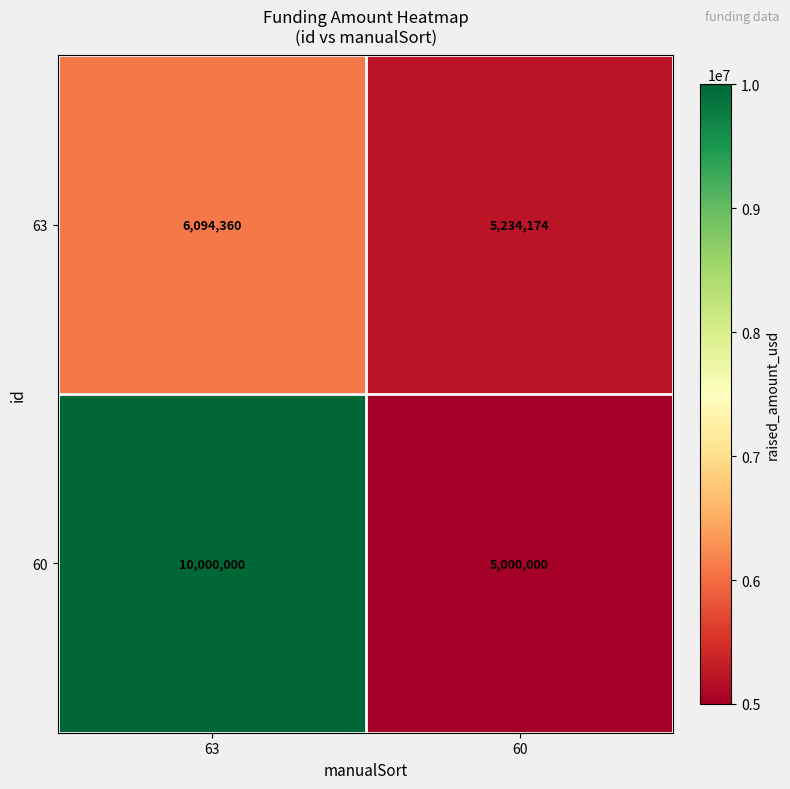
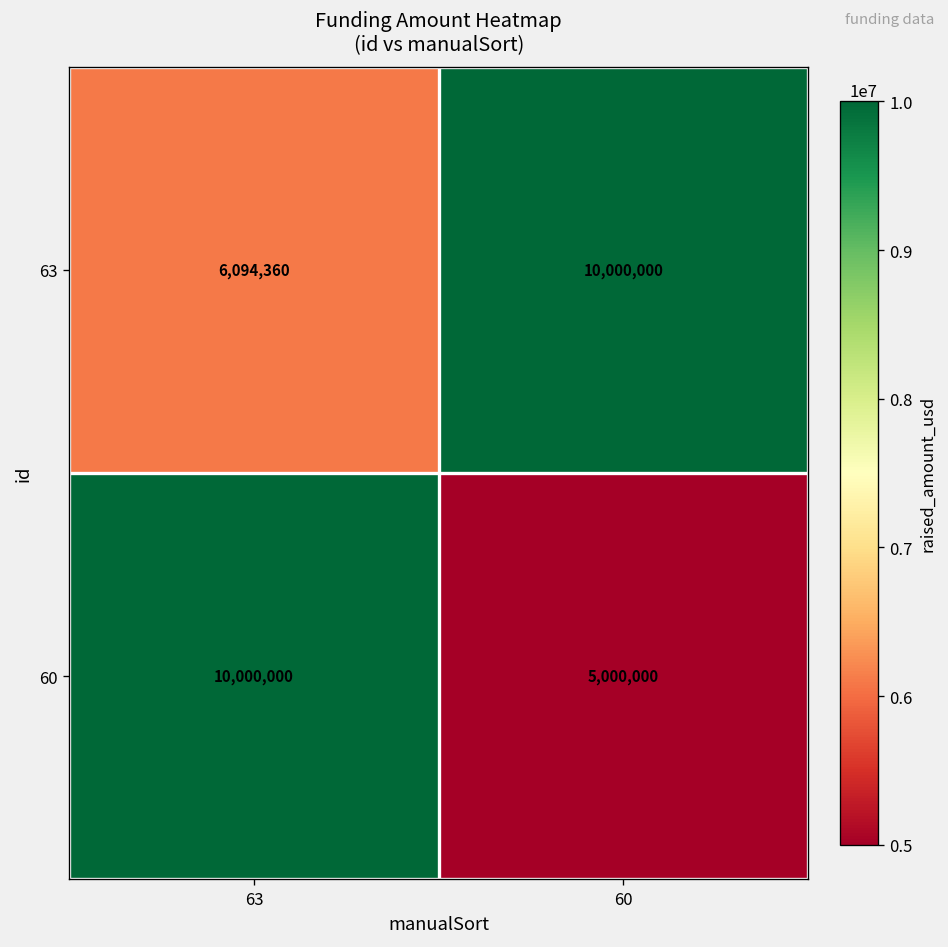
  {
    "63": {
      "63": "6,094,360",
-     "60": "5,234,174"
+     "60": "10,000,000"
    },
    "60": {
      "63": "10,000,000",
      "60": "5,000,000"
    }
  }
